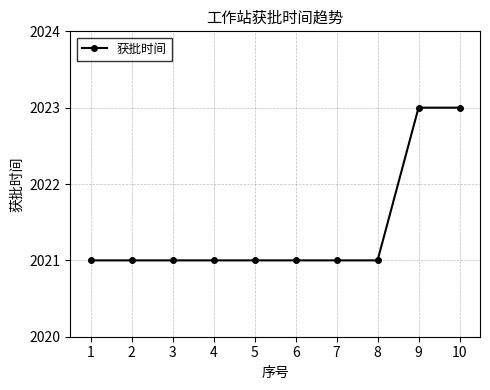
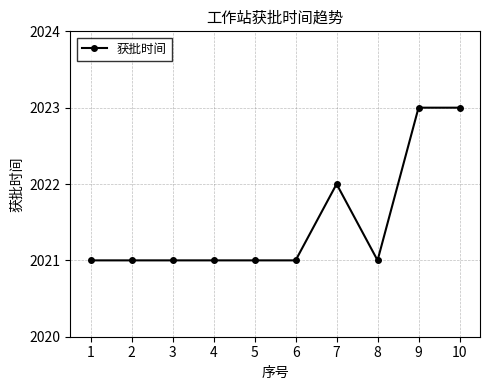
  {
    "1": 2021,
    "2": 2021,
    "3": 2021,
    "4": 2021,
    "5": 2021,
    "6": 2021,
-   "7": 2021,
+   "7": 2022,
    "8": 2021,
    "9": 2023,
    "10": 2023
  }
